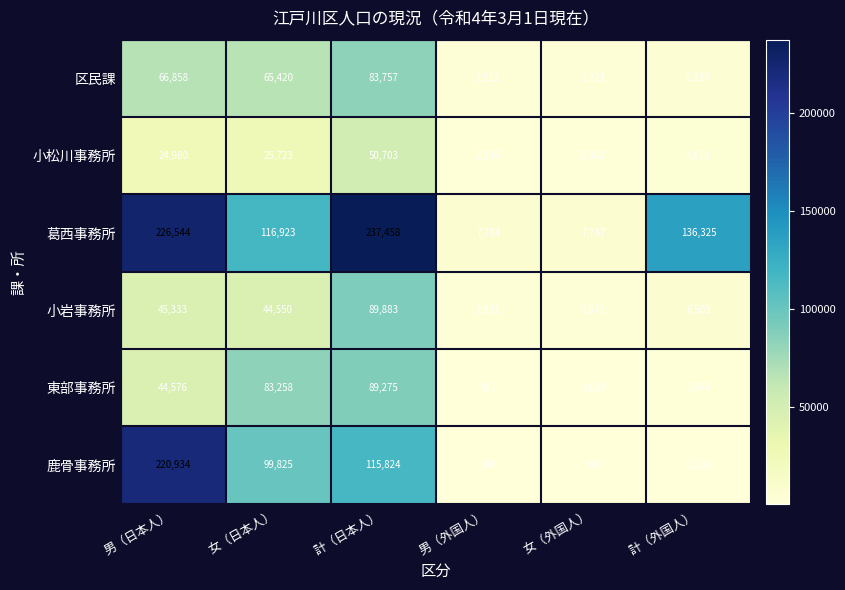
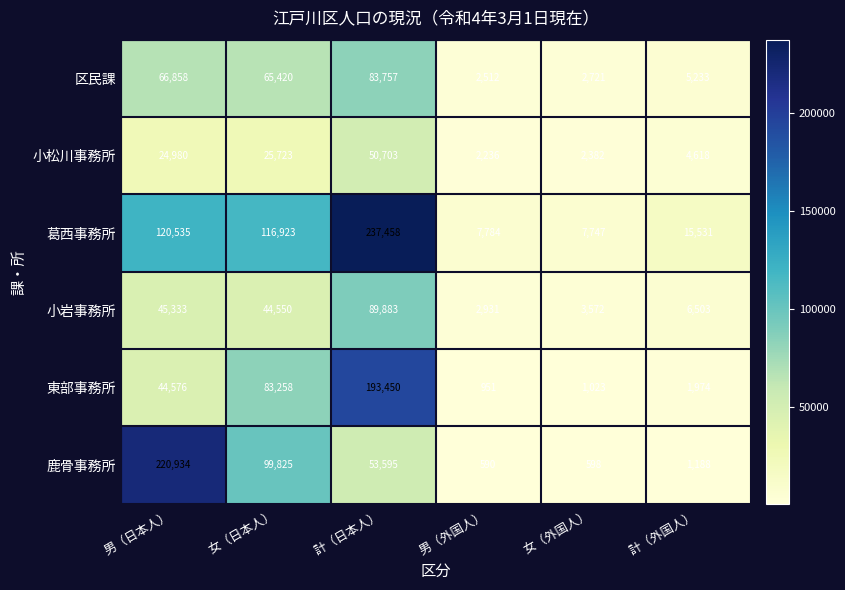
  {
    "区民課": {
      "男（日本人）": "66,858",
      "女（日本人）": "65,420",
      "計（日本人）": "83,757"
    },
    "小松川事務所": {
      "男（日本人）": "24,980",
      "女（日本人）": "25,723",
      "計（日本人）": "50,703"
    },
    "葛西事務所": {
-     "男（日本人）": "226,544",
+     "男（日本人）": "120,535",
      "女（日本人）": "116,923",
      "計（日本人）": "237,458",
-     "計（外国人）": "136,325"
+     "計（外国人）": "15,531"
    },
    "小岩事務所": {
      "男（日本人）": "45,333",
      "女（日本人）": "44,550",
      "計（日本人）": "89,883"
    },
    "東部事務所": {
      "男（日本人）": "44,576",
      "女（日本人）": "83,258",
-     "計（日本人）": "89,275"
+     "計（日本人）": "193,450"
    },
    "鹿骨事務所": {
      "男（日本人）": "220,934",
      "女（日本人）": "99,825",
-     "計（日本人）": "115,824"
+     "計（日本人）": "53,595"
    }
  }
